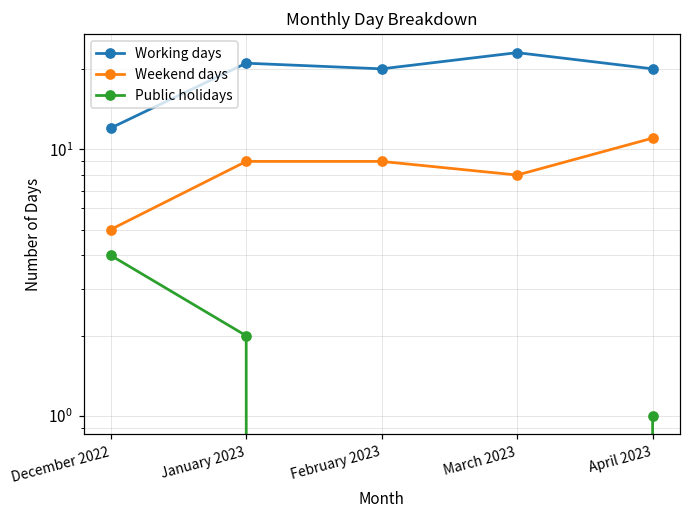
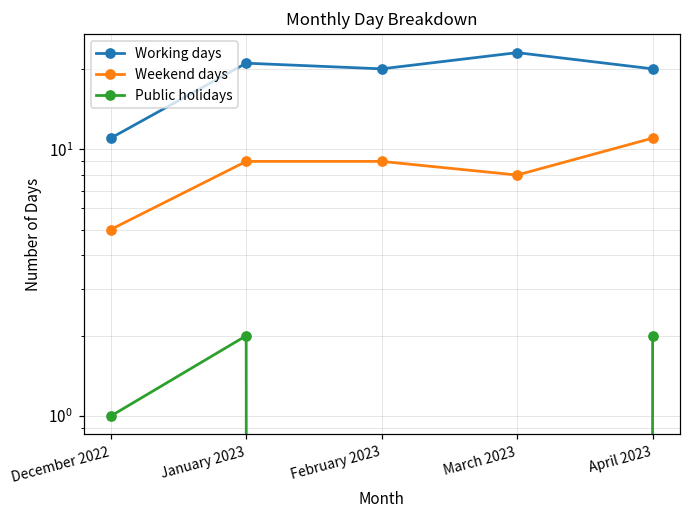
  {
    "Working days": {
-     "December 2022": 12,
+     "December 2022": 11,
      "January 2023": 21,
      "February 2023": 20,
      "March 2023": 23,
      "April 2023": 20
    },
    "Weekend days": {
      "December 2022": 5,
      "January 2023": 9,
      "February 2023": 9,
      "March 2023": 8,
      "April 2023": 11
    },
    "Public holidays": {
-     "December 2022": 4,
+     "December 2022": 1,
      "January 2023": 2,
-     "April 2023": 1
+     "April 2023": 2
    }
  }
